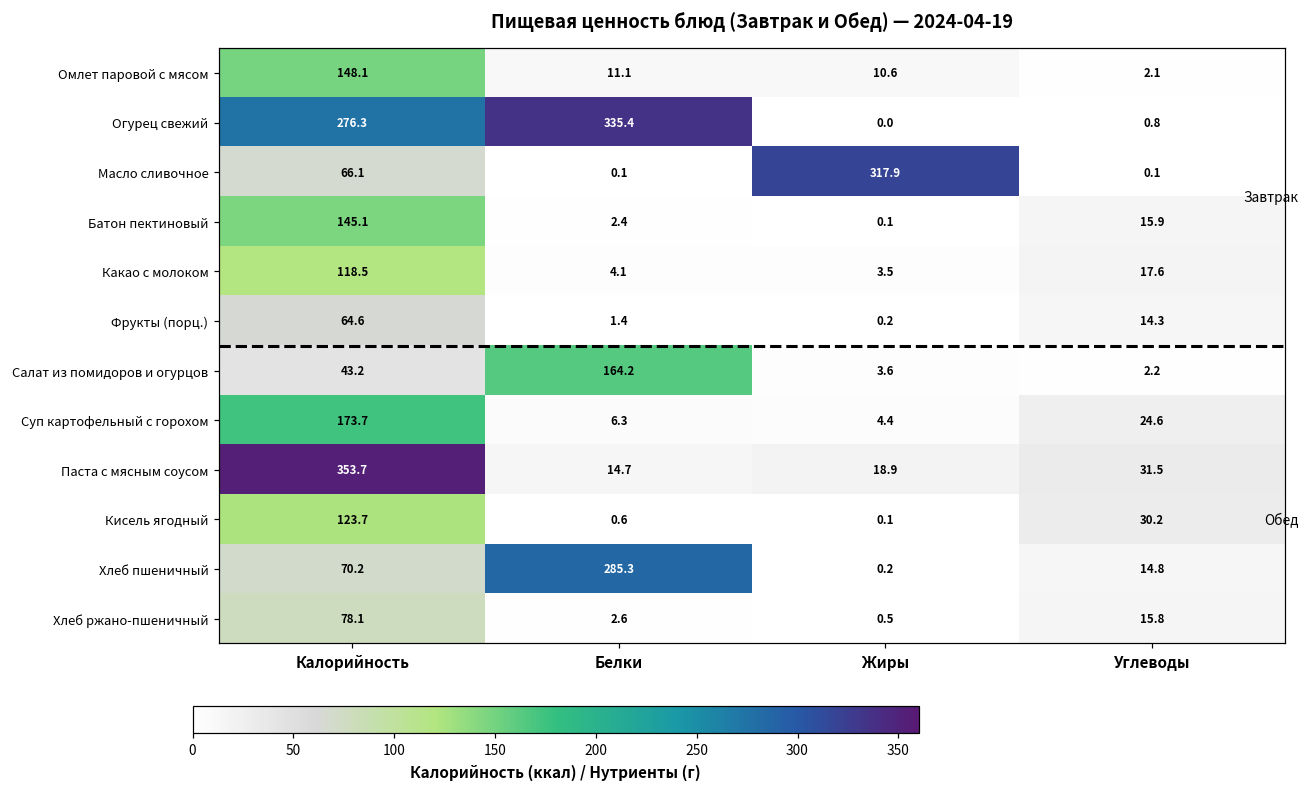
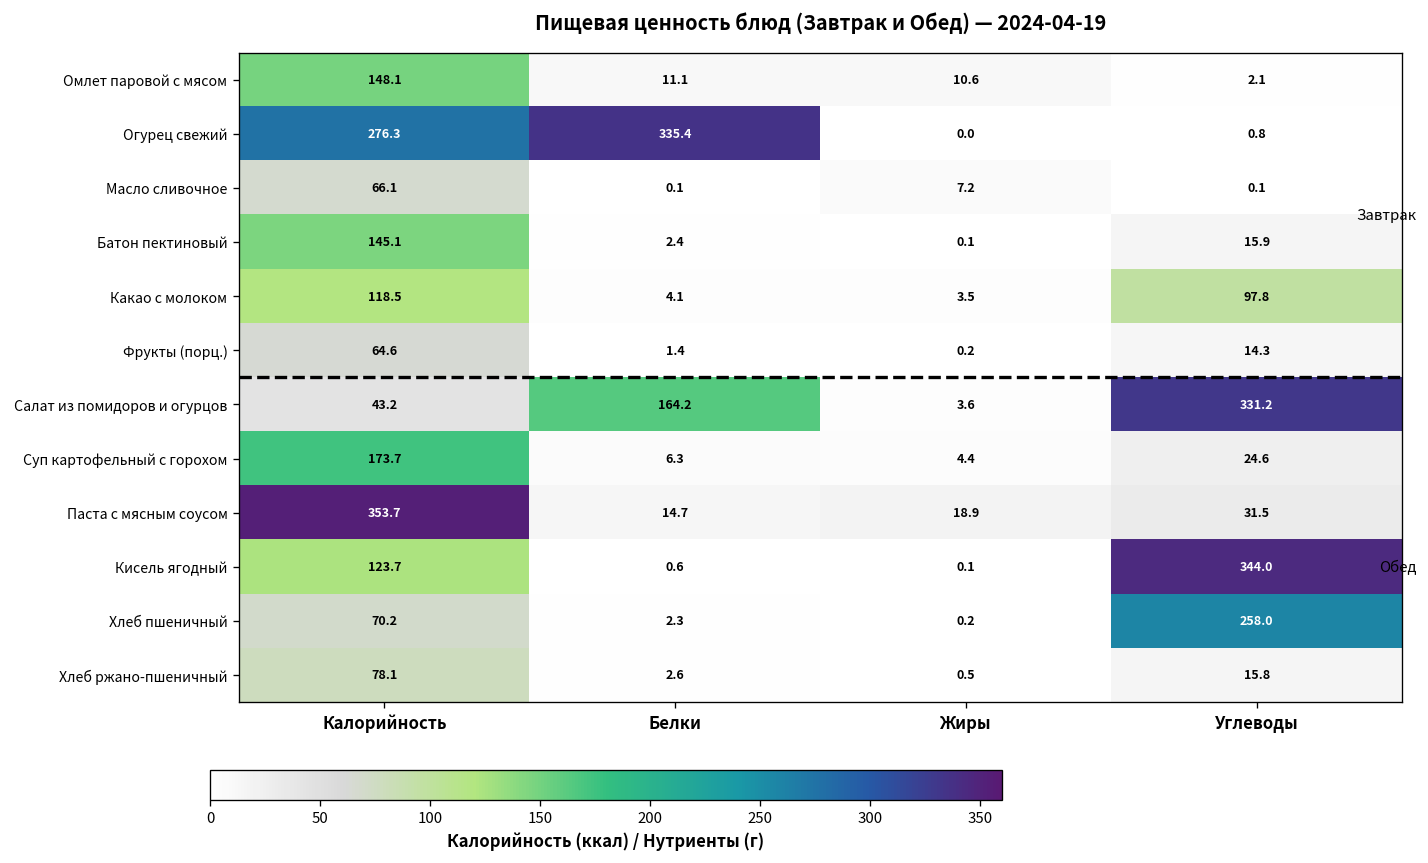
  {
    "Омлет паровой с мясом": {
      "Калорийность": 148.1,
      "Белки": 11.1,
      "Жиры": 10.6,
      "Углеводы": 2.1
    },
    "Огурец свежий": {
      "Калорийность": 276.3,
      "Белки": 335.4,
      "Жиры": 0.0,
      "Углеводы": 0.8
    },
    "Масло сливочное": {
      "Калорийность": 66.1,
      "Белки": 0.1,
-     "Жиры": 317.9
+     "Жиры": 7.2
    },
    "Батон пектиновый": {
      "Калорийность": 145.1,
      "Белки": 2.4,
      "Жиры": 0.1
    },
    "Какао с молоком": {
      "Калорийность": 118.5,
      "Белки": 4.1,
      "Жиры": 3.5,
-     "Углеводы": 17.6
+     "Углеводы": 97.8
    },
    "Фрукты (порц.)": {
      "Калорийность": 64.6,
      "Белки": 1.4,
      "Жиры": 0.2,
      "Углеводы": 14.3
    },
    "Салат из помидоров и огурцов": {
      "Калорийность": 43.2,
      "Белки": 164.2,
      "Жиры": 3.6,
-     "Углеводы": 2.2
+     "Углеводы": 331.2
    },
    "Суп картофельный с горохом": {
      "Калорийность": 173.7,
      "Белки": 6.3,
      "Жиры": 4.4,
      "Углеводы": 24.6
    },
    "Паста с мясным соусом": {
      "Калорийность": 353.7,
      "Белки": 14.7,
      "Жиры": 18.9,
      "Углеводы": 31.5
    },
    "Кисель ягодный": {
      "Калорийность": 123.7,
      "Белки": 0.6,
      "Жиры": 0.1,
-     "Углеводы": 30.2
+     "Углеводы": 344.0
    },
    "Хлеб пшеничный": {
      "Калорийность": 70.2,
-     "Белки": 285.3,
+     "Белки": 2.3,
      "Жиры": 0.2,
-     "Углеводы": 14.8
+     "Углеводы": 258.0
    },
    "Хлеб ржано-пшеничный": {
      "Калорийность": 78.1,
      "Белки": 2.6,
      "Жиры": 0.5,
      "Углеводы": 15.8
    }
  }
